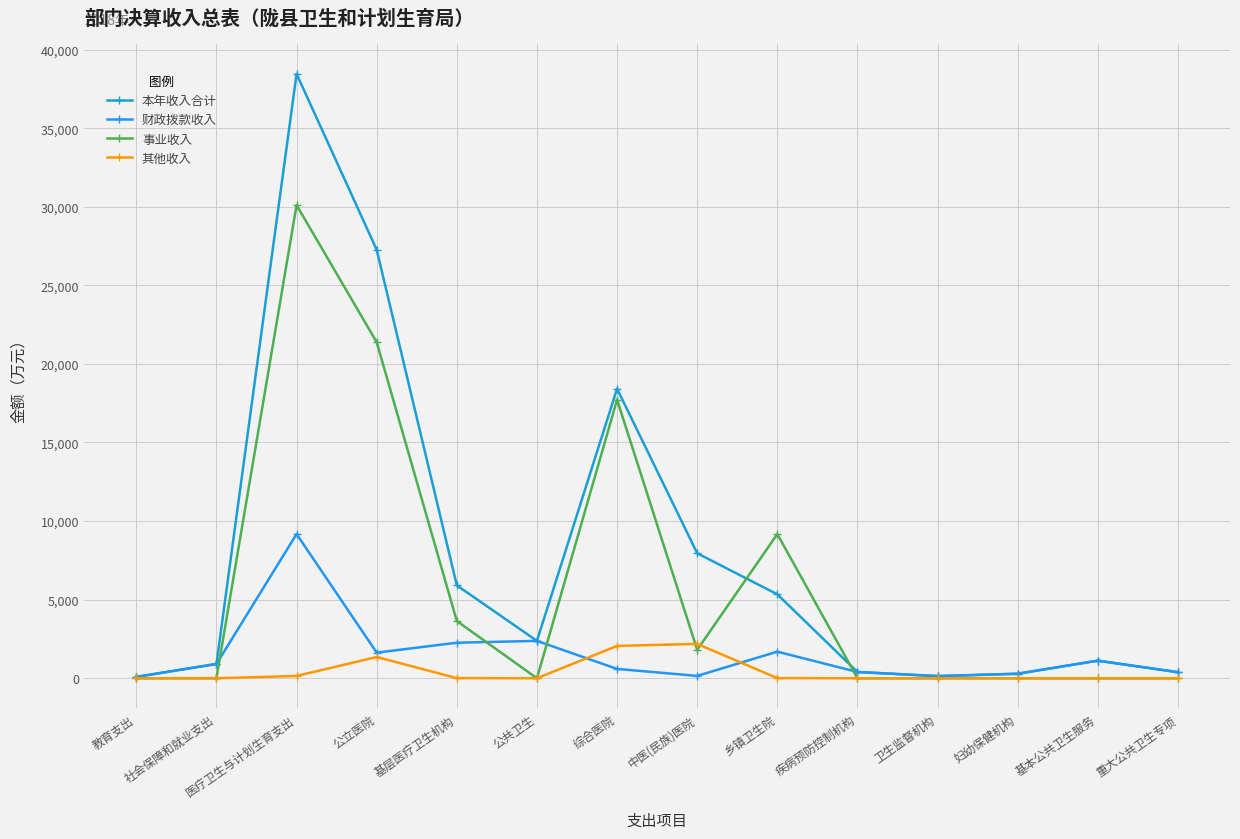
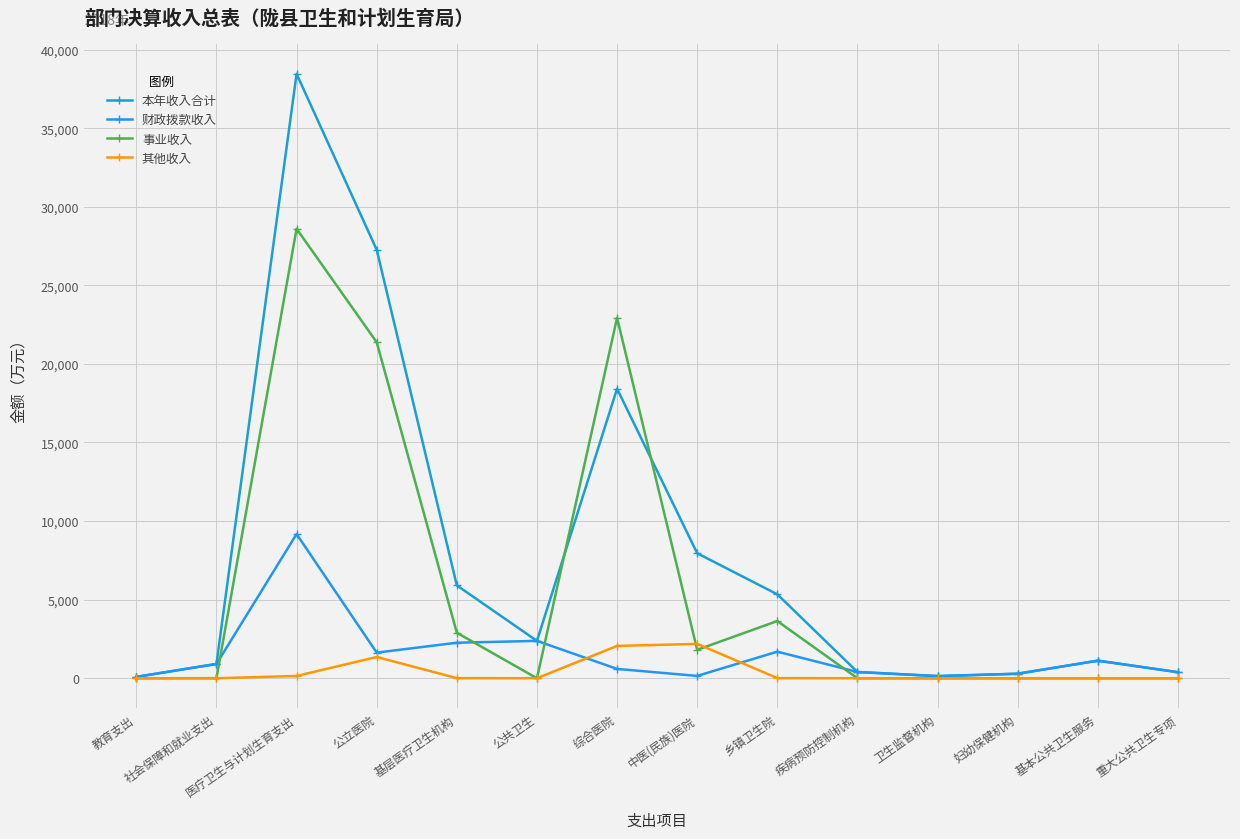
  {
    "事业收入": {
-     "医疗卫生与计划生育支出": "30,100",
+     "医疗卫生与计划生育支出": "28,600",
      "公立医院": "21,400",
-     "基层医疗卫生机构": "3,600",
-     "综合医院": "17,700",
+     "基层医疗卫生机构": "2,900",
+     "综合医院": "22,900",
      "中医(民族)医院": "1,800",
-     "乡镇卫生院": "9,200"
+     "乡镇卫生院": "3,600"
    },
    "其他收入": {
      "医疗卫生与计划生育支出": "100",
      "公立医院": "1,400",
      "基层医疗卫生机构": "0",
      "综合医院": "2,100",
      "中医(民族)医院": "2,200",
      "乡镇卫生院": "0"
    }
  }
